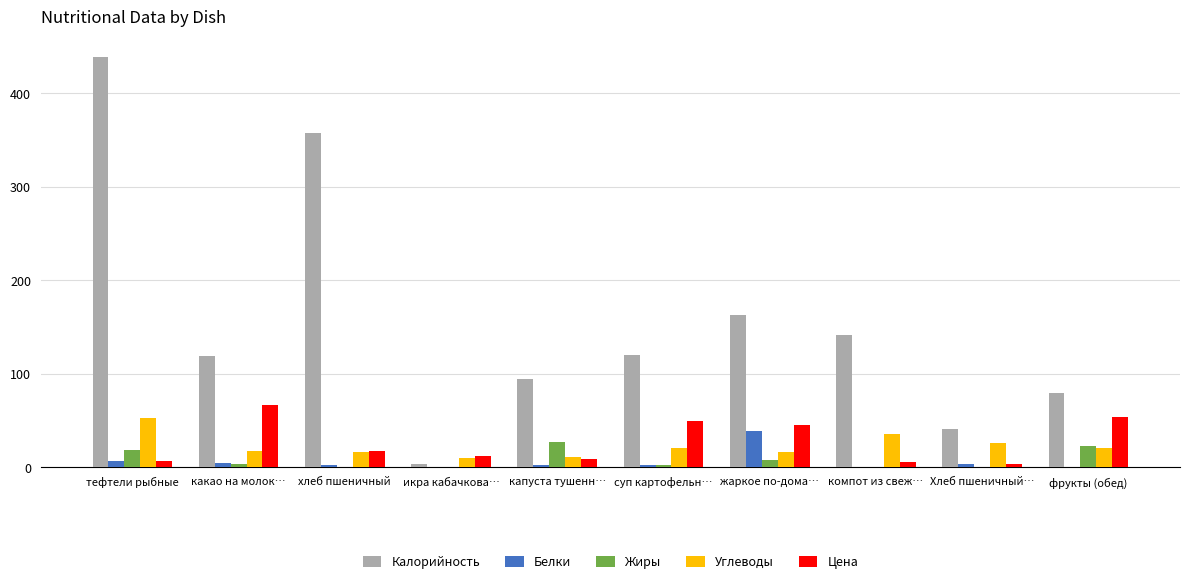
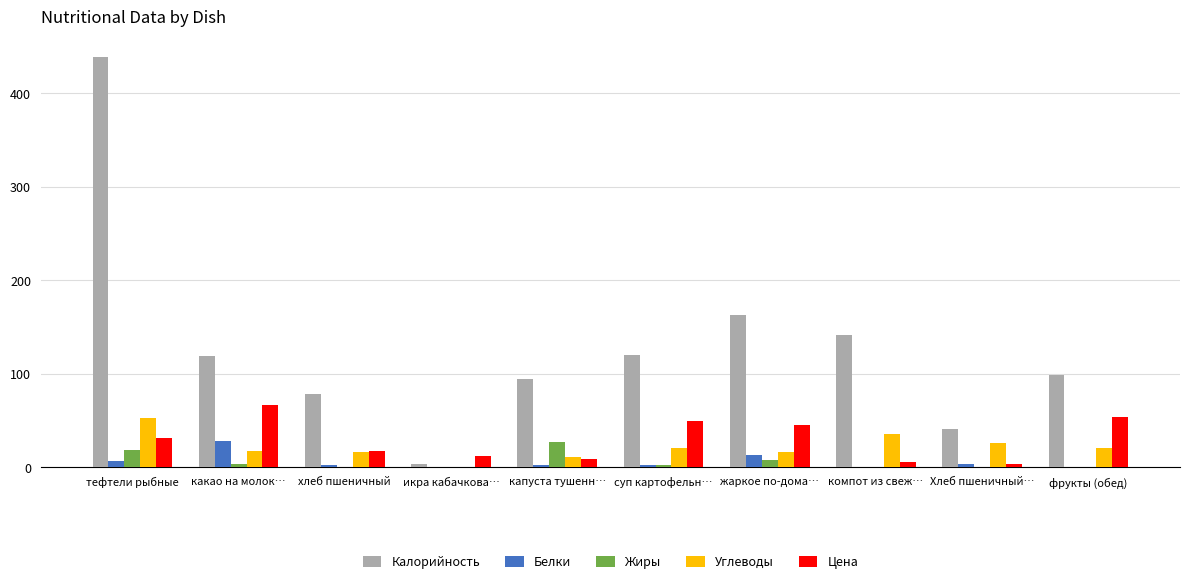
  {
    "Калорийность": {
      "тефтели рыбные": 440,
      "какао на молок…": 120,
-     "хлеб пшеничный": 360,
+     "хлеб пшеничный": 80,
      "икра кабачкова…": 0,
      "капуста тушенн…": 90,
      "суп картофельн…": 120,
      "жаркое по-дома…": 160,
      "компот из свеж…": 140,
      "Хлеб пшеничный…": 40,
-     "фрукты (обед)": 80
+     "фрукты (обед)": 100
    },
    "Белки": {
      "тефтели рыбные": 10,
-     "какао на молок…": 0,
+     "какао на молок…": 30,
      "суп картофельн…": 0,
-     "жаркое по-дома…": 40,
+     "жаркое по-дома…": 10,
      "Хлеб пшеничный…": 0
    },
    "Жиры": {
      "тефтели рыбные": 20,
      "какао на молок…": 0,
      "капуста тушенн…": 30,
      "жаркое по-дома…": 10,
      "компот из свеж…": 0,
-     "фрукты (обед)": 20
+     "фрукты (обед)": 0
    },
    "Углеводы": {
      "тефтели рыбные": 50,
      "какао на молок…": 20,
      "хлеб пшеничный": 20,
-     "икра кабачкова…": 10,
+     "икра кабачкова…": 0,
      "капуста тушенн…": 10,
      "суп картофельн…": 20,
      "жаркое по-дома…": 20,
      "компот из свеж…": 40,
      "Хлеб пшеничный…": 30,
      "фрукты (обед)": 20
    },
    "Цена": {
-     "тефтели рыбные": 10,
+     "тефтели рыбные": 30,
      "какао на молок…": 70,
      "хлеб пшеничный": 20,
      "икра кабачкова…": 10,
      "капуста тушенн…": 10,
      "суп картофельн…": 50,
      "жаркое по-дома…": 50,
      "компот из свеж…": 10,
      "Хлеб пшеничный…": 0,
      "фрукты (обед)": 50
    }
  }
